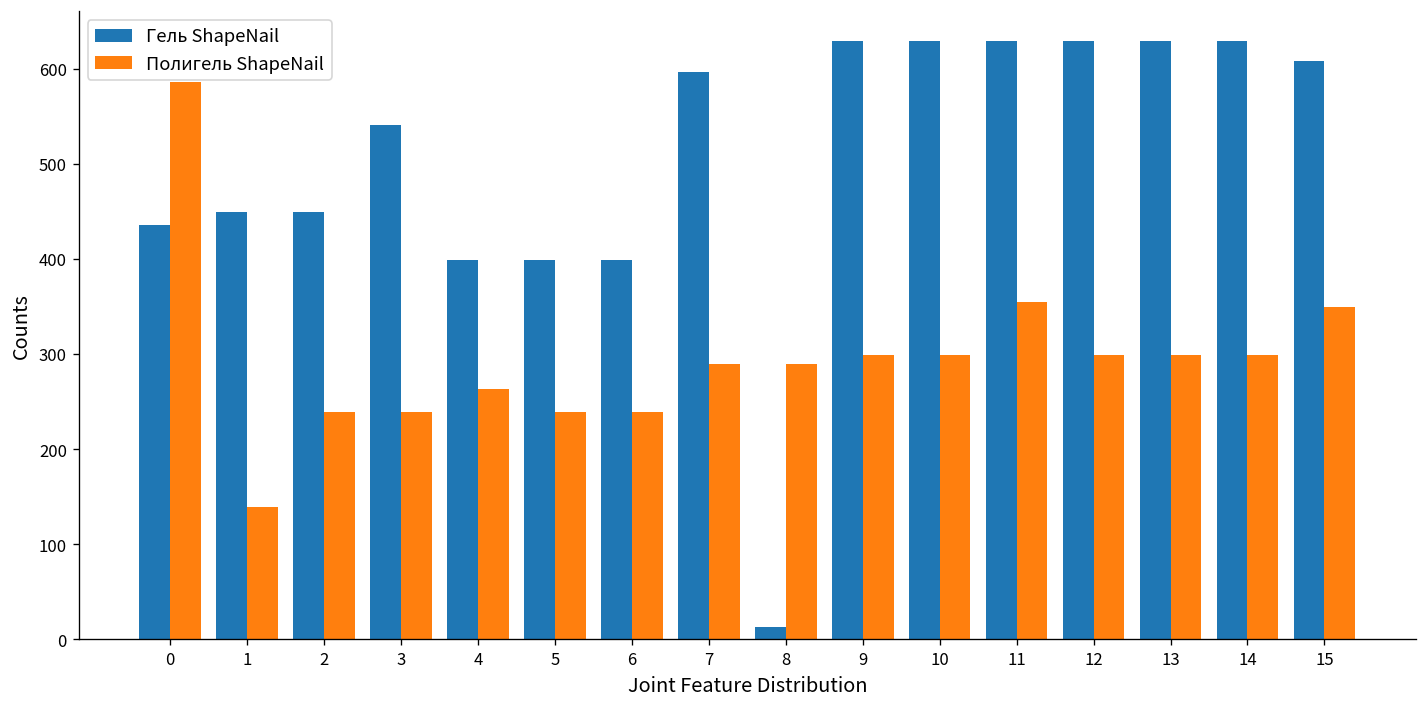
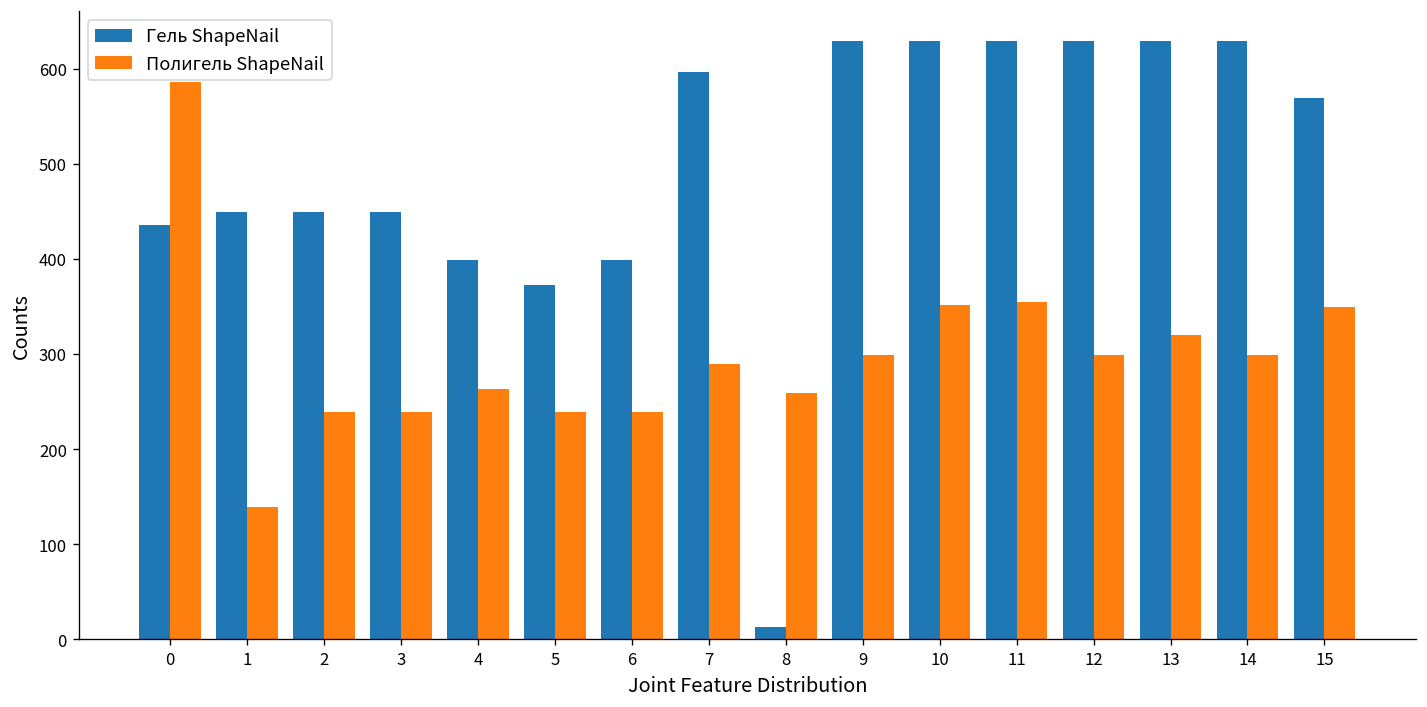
  {
    "Гель ShapeNail": {
      "0": 440,
      "1": 450,
      "2": 450,
-     "3": 540,
+     "3": 450,
      "4": 400,
-     "5": 400,
+     "5": 370,
      "6": 400,
      "7": 600,
      "8": 10,
      "9": 630,
      "10": 630,
      "11": 630,
      "12": 630,
      "13": 630,
      "14": 630,
-     "15": 610
+     "15": 570
    },
    "Полигель ShapeNail": {
      "1": 140,
      "2": 240,
      "3": 240,
      "4": 260,
      "5": 240,
      "6": 240,
      "7": 290,
-     "8": 290,
+     "8": 260,
      "9": 300,
-     "10": 300,
+     "10": 350,
      "11": 360,
      "12": 300,
-     "13": 300,
+     "13": 320,
      "14": 300,
      "15": 350
    }
  }
